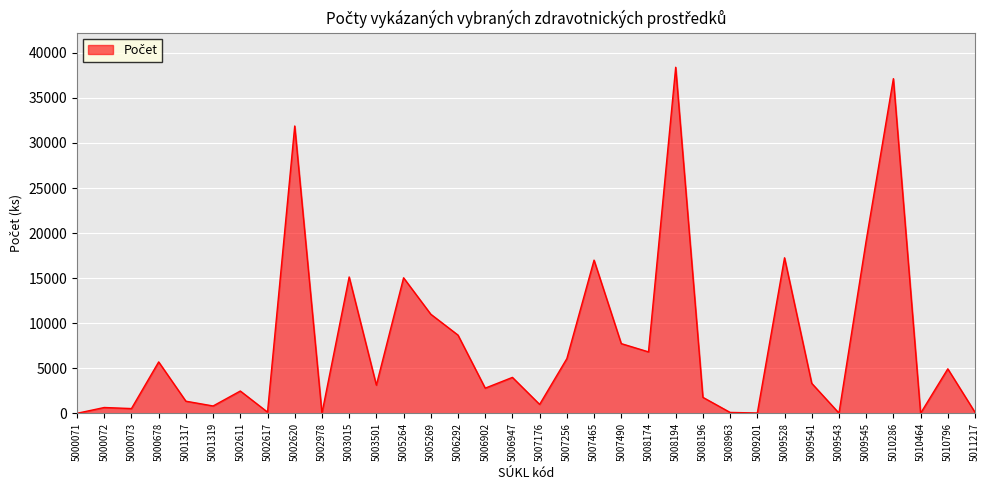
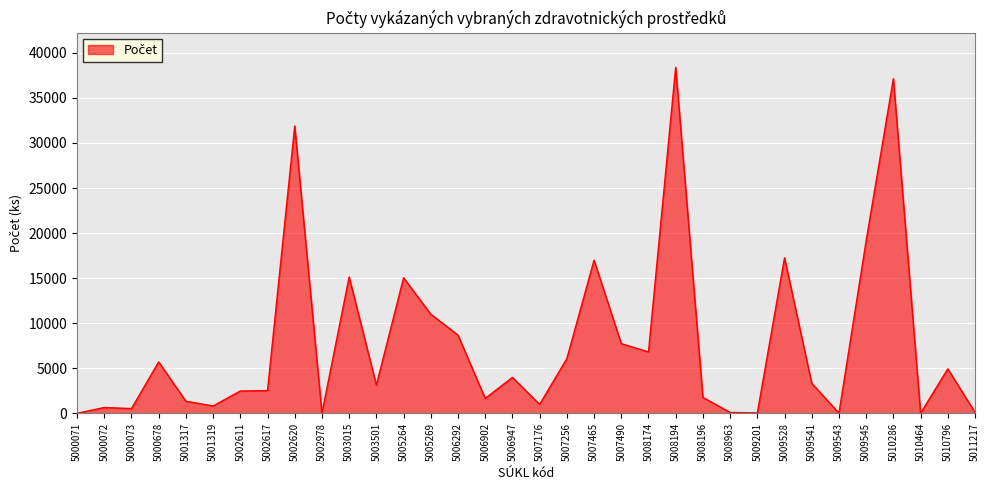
  {
    "5000071": 0,
    "5000072": 1000,
    "5000073": 1000,
    "5000678": 6000,
    "5001317": 1000,
    "5001319": 1000,
    "5002611": 2000,
-   "5002617": 0,
+   "5002617": 3000,
    "5002620": 32000,
    "5002978": 0,
    "5003015": 15000,
    "5003501": 3000,
    "5005264": 15000,
    "5005269": 11000,
    "5006292": 9000,
-   "5006902": 3000,
+   "5006902": 2000,
    "5006947": 4000,
    "5007176": 1000,
    "5007256": 6000,
    "5007465": 17000,
    "5007490": 8000,
    "5008174": 7000,
    "5008194": 38000,
    "5008196": 2000,
    "5008963": 0,
    "5009201": 0,
    "5009528": 17000,
    "5009541": 3000,
    "5009543": 0,
    "5009545": 19000,
    "5010286": 37000,
    "5010464": 0,
    "5010796": 5000,
    "5011217": 0
  }
